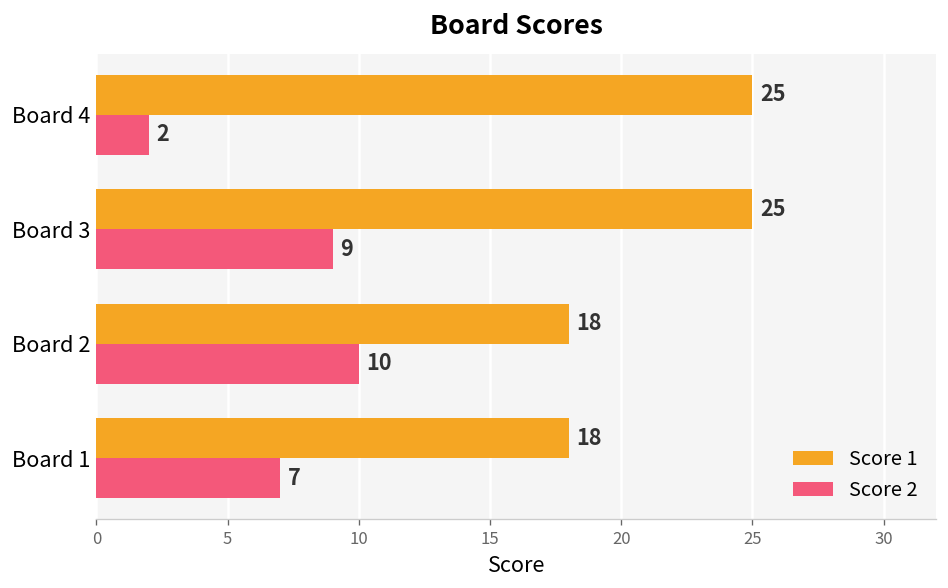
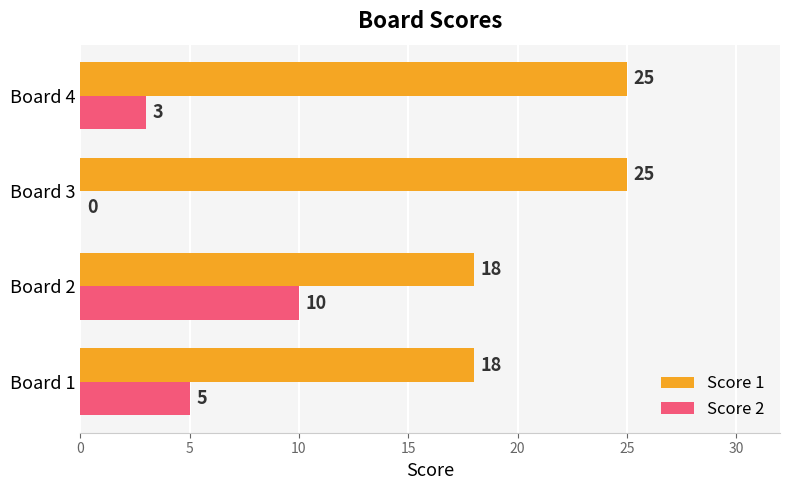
  {
    "Score 1": {
      "Board 4": 25,
      "Board 3": 25,
      "Board 2": 18,
      "Board 1": 18
    },
    "Score 2": {
-     "Board 4": 2,
-     "Board 3": 9,
+     "Board 4": 3,
+     "Board 3": 0,
      "Board 2": 10,
-     "Board 1": 7
+     "Board 1": 5
    }
  }
